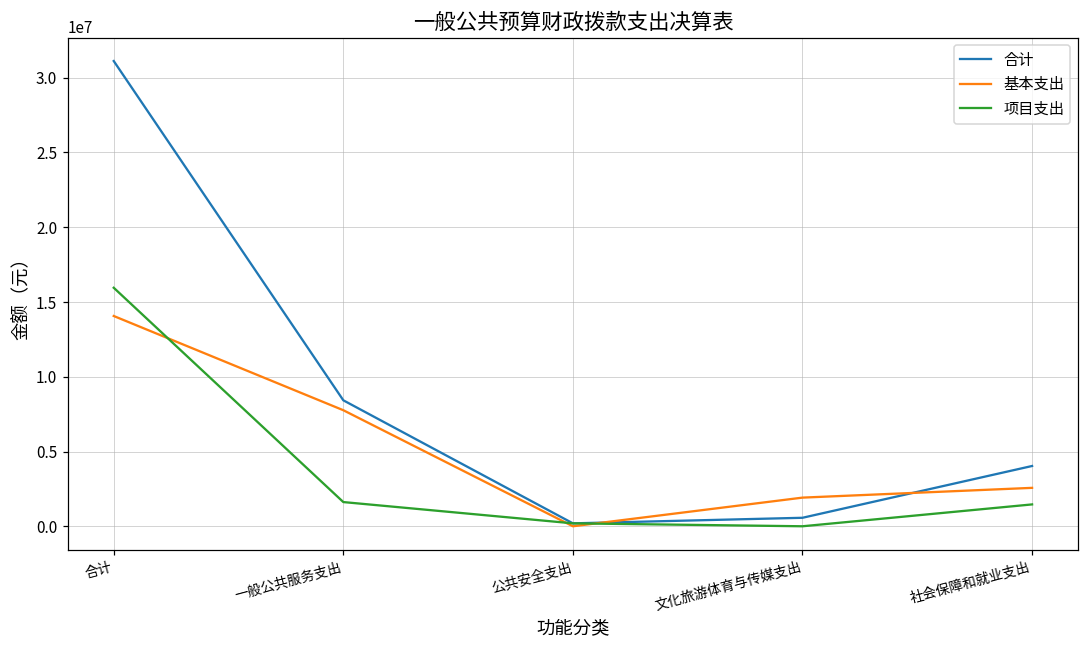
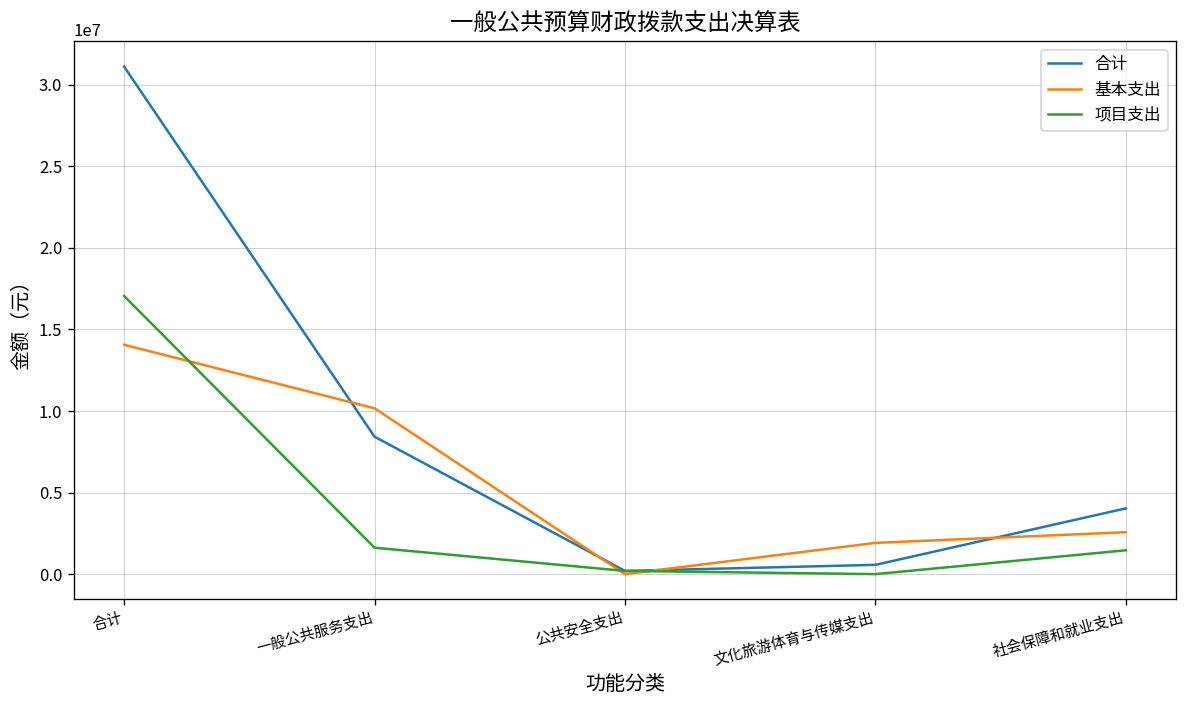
  {
    "合计": {
      "合计": 31100000,
      "一般公共服务支出": 8400000,
      "文化旅游体育与传媒支出": 600000,
      "社会保障和就业支出": 4000000
    },
    "基本支出": {
      "合计": 14100000,
-     "一般公共服务支出": 7800000,
+     "一般公共服务支出": 10200000,
      "公共安全支出": 0,
      "文化旅游体育与传媒支出": 1900000,
      "社会保障和就业支出": 2600000
    },
    "项目支出": {
-     "合计": 16000000,
+     "合计": 17100000,
      "一般公共服务支出": 1600000,
      "文化旅游体育与传媒支出": 0,
      "社会保障和就业支出": 1500000
    }
  }
